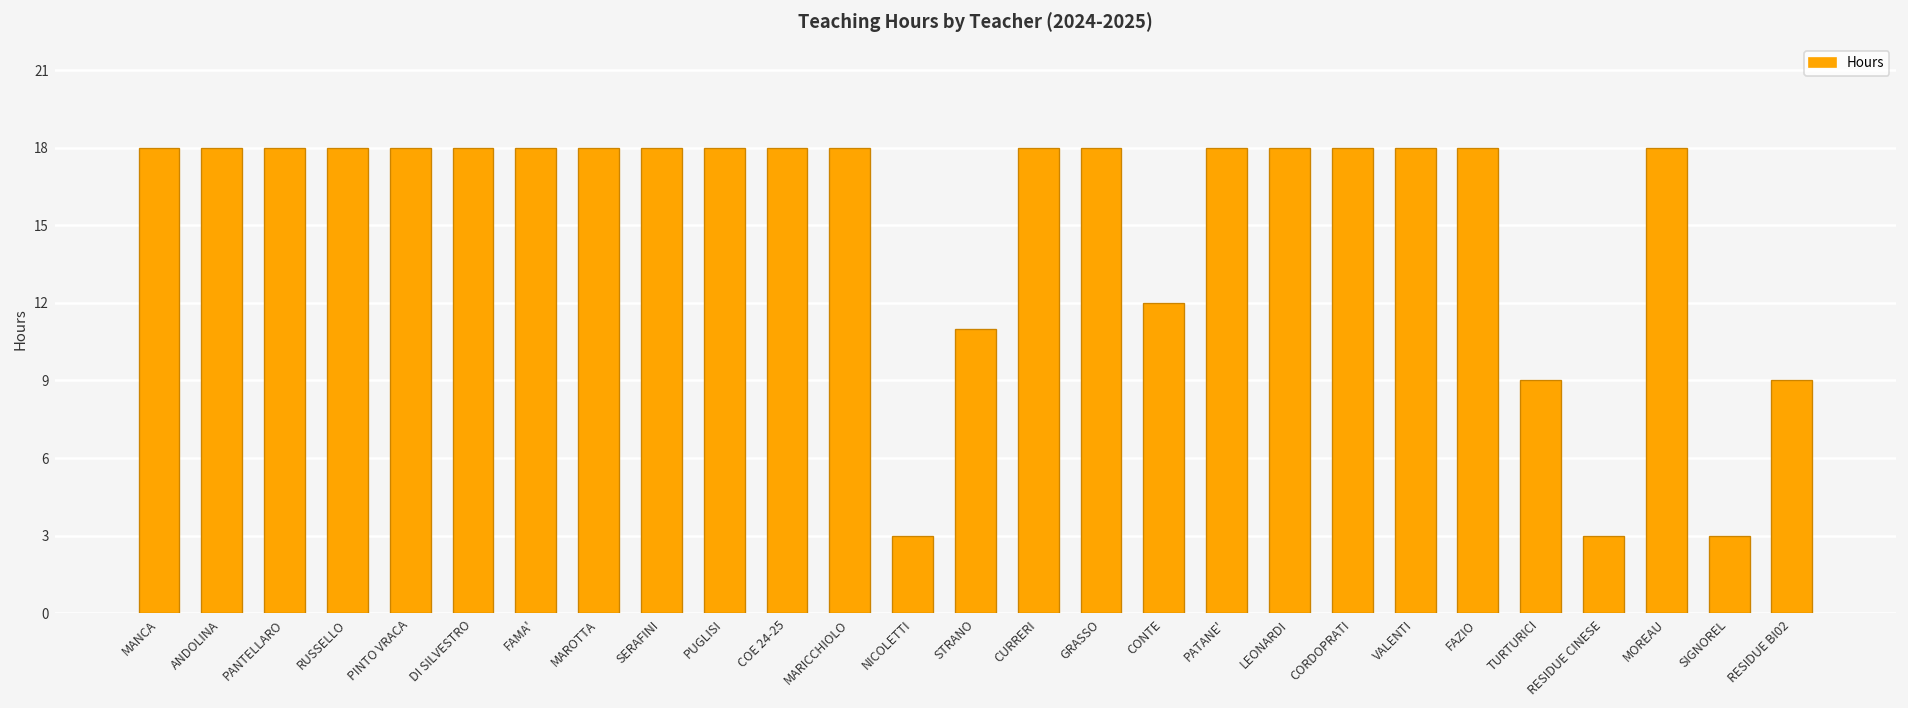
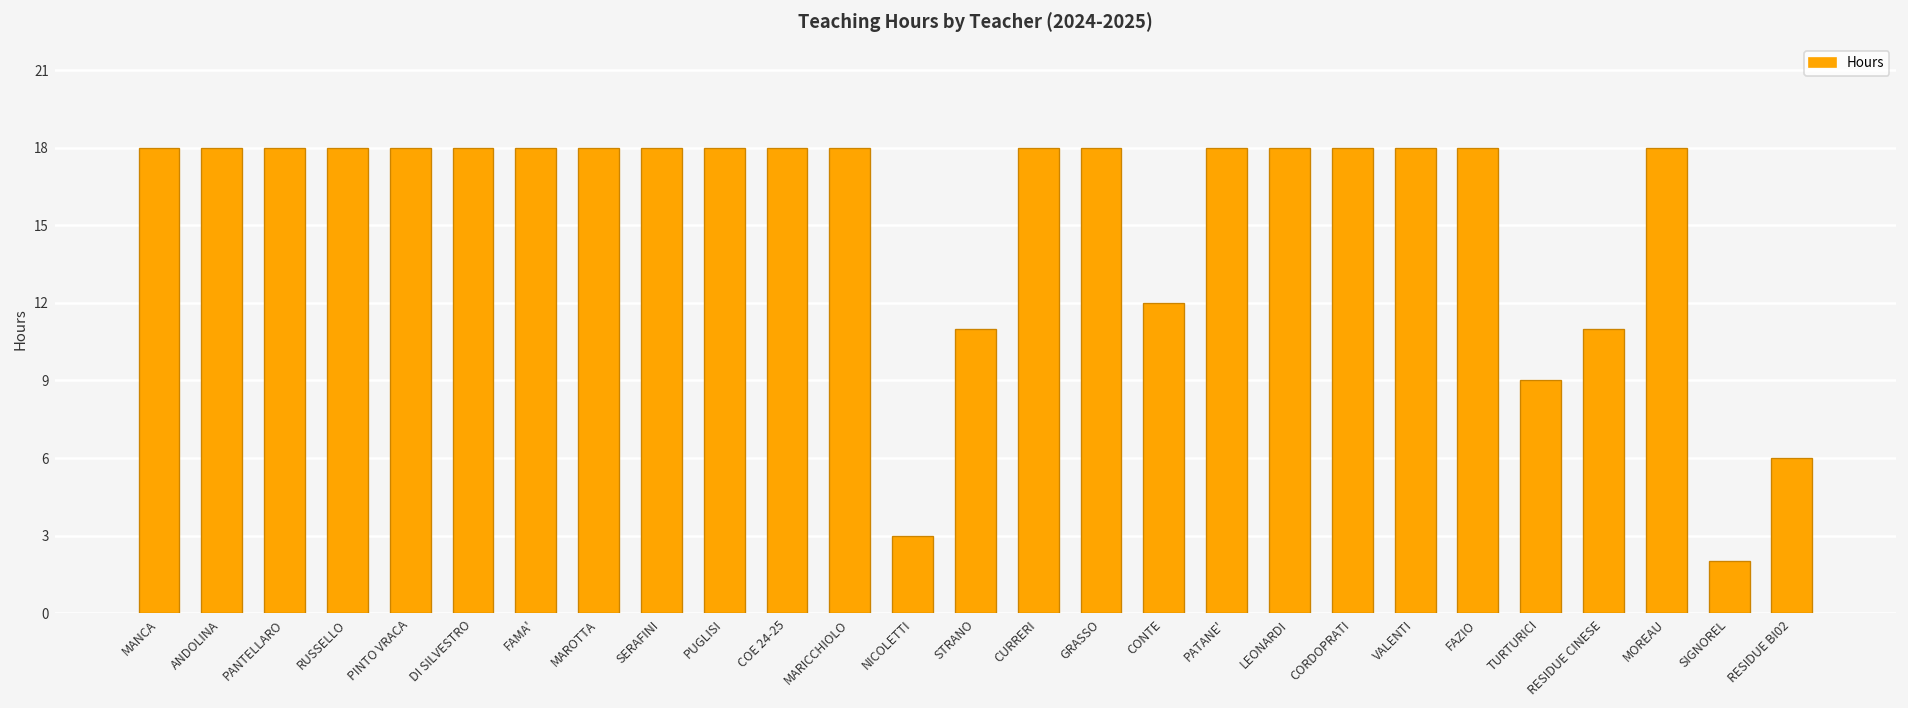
  {
    "MANCA": 18,
    "ANDOLINA": 18,
    "PANTELLARO": 18,
    "RUSSELLO": 18,
    "PINTO VRACA": 18,
    "DI SILVESTRO": 18,
    "FAMA'": 18,
    "MAROTTA": 18,
    "SERAFINI": 18,
    "PUGLISI": 18,
    "COE 24-25": 18,
    "MARICCHIOLO": 18,
    "NICOLETTI": 3,
    "STRANO": 11,
    "CURRERI": 18,
    "GRASSO": 18,
    "CONTE": 12,
    "PATANE'": 18,
    "LEONARDI": 18,
    "CORDOPRATI": 18,
    "VALENTI": 18,
    "FAZIO": 18,
    "TURTURICI": 9,
-   "RESIDUE CINESE": 3,
+   "RESIDUE CINESE": 11,
    "MOREAU": 18,
-   "SIGNOREL": 3,
-   "RESIDUE BI02": 9
+   "SIGNOREL": 2,
+   "RESIDUE BI02": 6
  }
